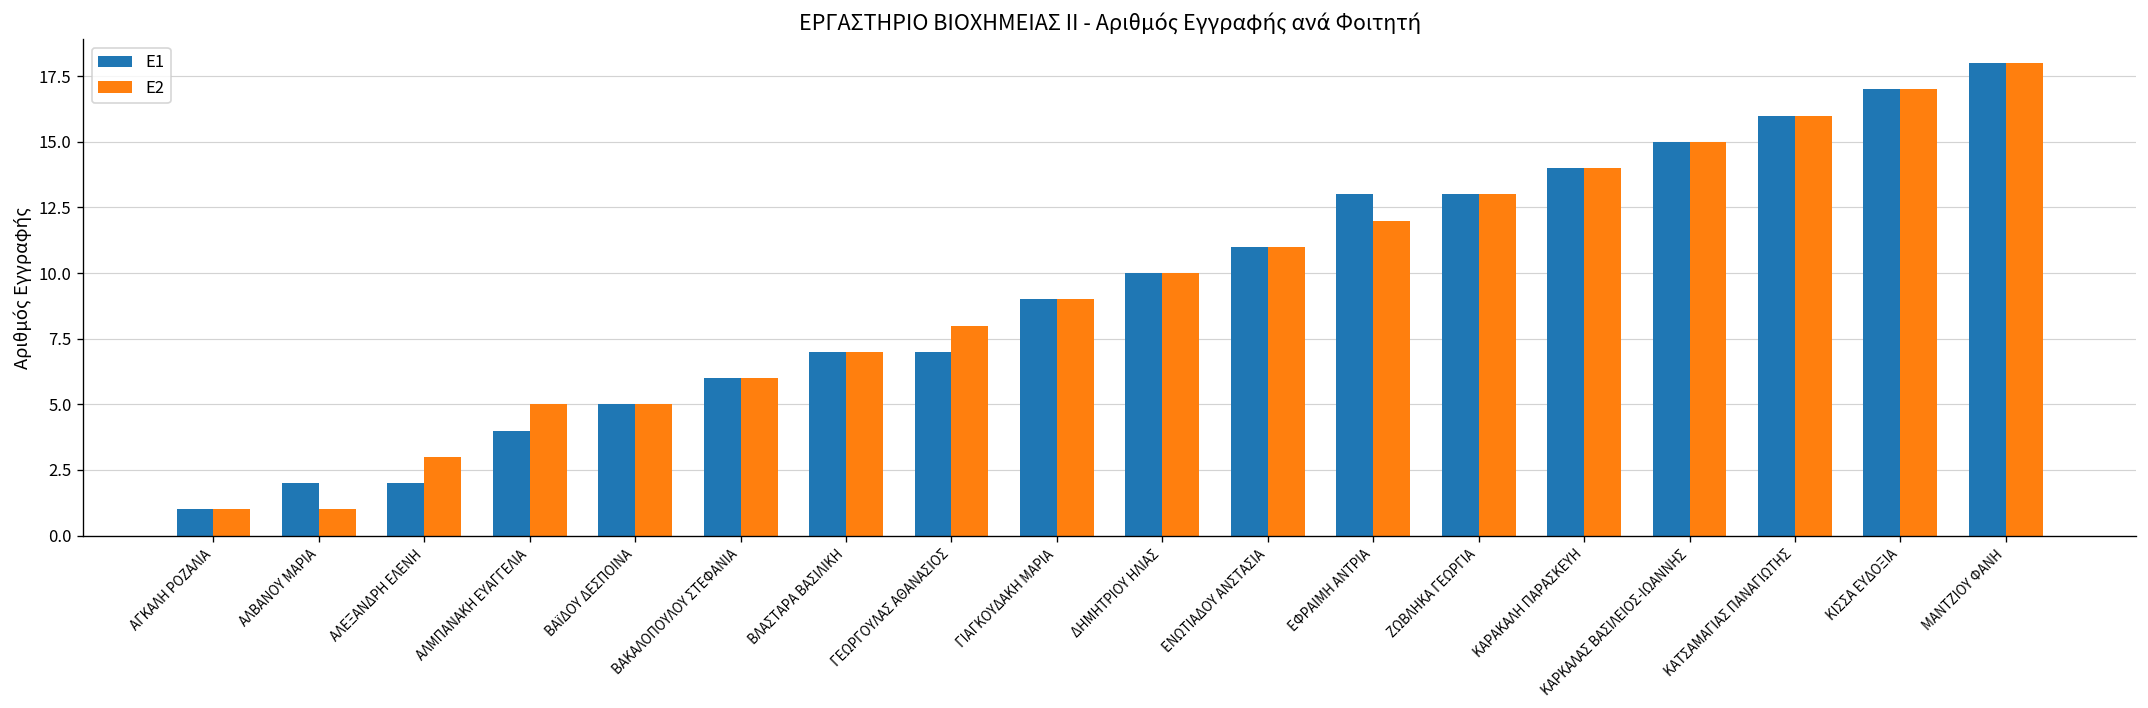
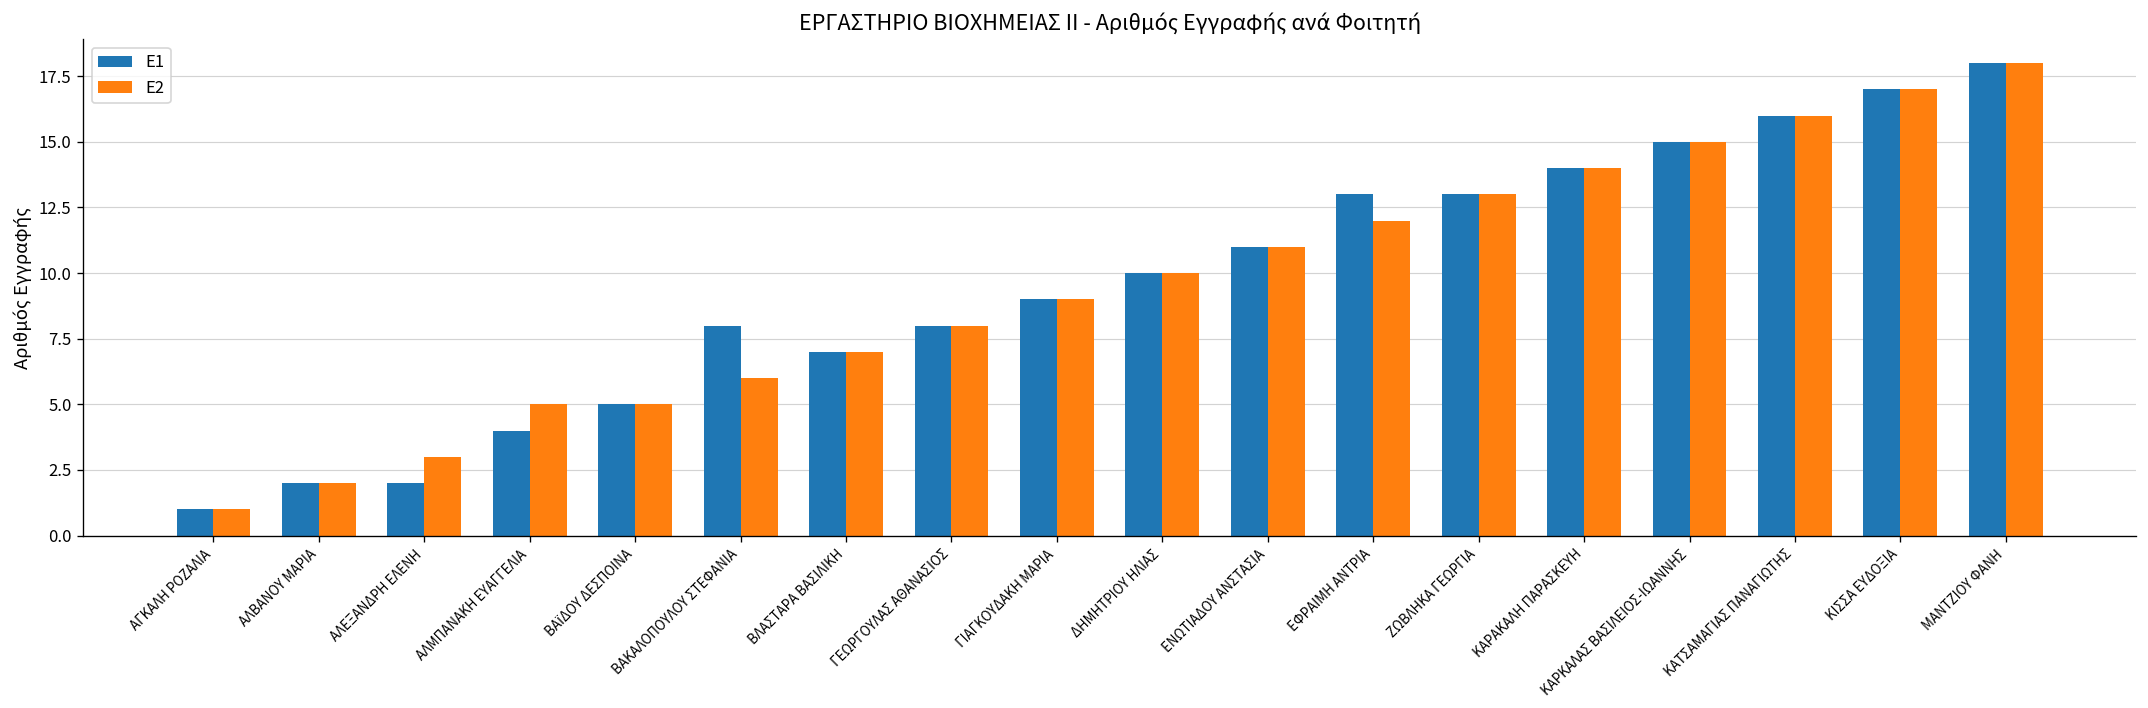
  {
    "Ε1": {
      "ΑΓΚΑΛΗ ΡΟΖΑΛΙΑ": 1,
      "ΑΛΒΑΝΟΥ ΜΑΡΙΑ": 2,
      "ΑΛΕΞΑΝΔΡΗ ΕΛΕΝΗ": 2,
      "ΑΛΜΠΑΝΑΚΗ ΕΥΑΓΓΕΛΙΑ": 4,
      "ΒΑΪΔΟΥ ΔΕΣΠΟΙΝΑ": 5,
-     "ΒΑΚΑΛΟΠΟΥΛΟΥ ΣΤΕΦΑΝΙΑ": 6,
+     "ΒΑΚΑΛΟΠΟΥΛΟΥ ΣΤΕΦΑΝΙΑ": 8,
      "ΒΛΑΣΤΑΡΑ ΒΑΣΙΛΙΚΗ": 7,
-     "ΓΕΩΡΓΟΥΛΑΣ ΑΘΑΝΑΣΙΟΣ": 7,
+     "ΓΕΩΡΓΟΥΛΑΣ ΑΘΑΝΑΣΙΟΣ": 8,
      "ΓΙΑΓΚΟΥΔΑΚΗ ΜΑΡΙΑ": 9,
      "ΔΗΜΗΤΡΙΟΥ ΗΛΙΑΣ": 10,
      "ΕΝΩΤΙΑΔΟΥ ΑΝΣΤΑΣΙΑ": 11,
      "ΕΦΡΑΙΜΗ ΑΝΤΡΙΑ": 13,
      "ΖΩΒΛΗΚΑ ΓΕΩΡΓΙΑ": 13,
      "ΚΑΡΑΚΑΛΗ ΠΑΡΑΣΚΕΥΗ": 14,
      "ΚΑΡΚΑΛΑΣ ΒΑΣΙΛΕΙΟΣ-ΙΩΑΝΝΗΣ": 15,
      "ΚΑΤΣΑΜΑΓΙΑΣ ΠΑΝΑΓΙΩΤΗΣ": 16,
      "ΚΙΣΣΑ ΕΥΔΟΞΙΑ": 17,
      "ΜΑΝΤΖΙΟΥ ΦΑΝΗ": 18
    },
    "Ε2": {
      "ΑΓΚΑΛΗ ΡΟΖΑΛΙΑ": 1,
-     "ΑΛΒΑΝΟΥ ΜΑΡΙΑ": 1,
+     "ΑΛΒΑΝΟΥ ΜΑΡΙΑ": 2,
      "ΑΛΕΞΑΝΔΡΗ ΕΛΕΝΗ": 3,
      "ΑΛΜΠΑΝΑΚΗ ΕΥΑΓΓΕΛΙΑ": 5,
      "ΒΑΪΔΟΥ ΔΕΣΠΟΙΝΑ": 5,
      "ΒΑΚΑΛΟΠΟΥΛΟΥ ΣΤΕΦΑΝΙΑ": 6,
      "ΒΛΑΣΤΑΡΑ ΒΑΣΙΛΙΚΗ": 7,
      "ΓΕΩΡΓΟΥΛΑΣ ΑΘΑΝΑΣΙΟΣ": 8,
      "ΓΙΑΓΚΟΥΔΑΚΗ ΜΑΡΙΑ": 9,
      "ΔΗΜΗΤΡΙΟΥ ΗΛΙΑΣ": 10,
      "ΕΝΩΤΙΑΔΟΥ ΑΝΣΤΑΣΙΑ": 11,
      "ΕΦΡΑΙΜΗ ΑΝΤΡΙΑ": 12,
      "ΖΩΒΛΗΚΑ ΓΕΩΡΓΙΑ": 13,
      "ΚΑΡΑΚΑΛΗ ΠΑΡΑΣΚΕΥΗ": 14,
      "ΚΑΡΚΑΛΑΣ ΒΑΣΙΛΕΙΟΣ-ΙΩΑΝΝΗΣ": 15,
      "ΚΑΤΣΑΜΑΓΙΑΣ ΠΑΝΑΓΙΩΤΗΣ": 16,
      "ΚΙΣΣΑ ΕΥΔΟΞΙΑ": 17,
      "ΜΑΝΤΖΙΟΥ ΦΑΝΗ": 18
    }
  }
